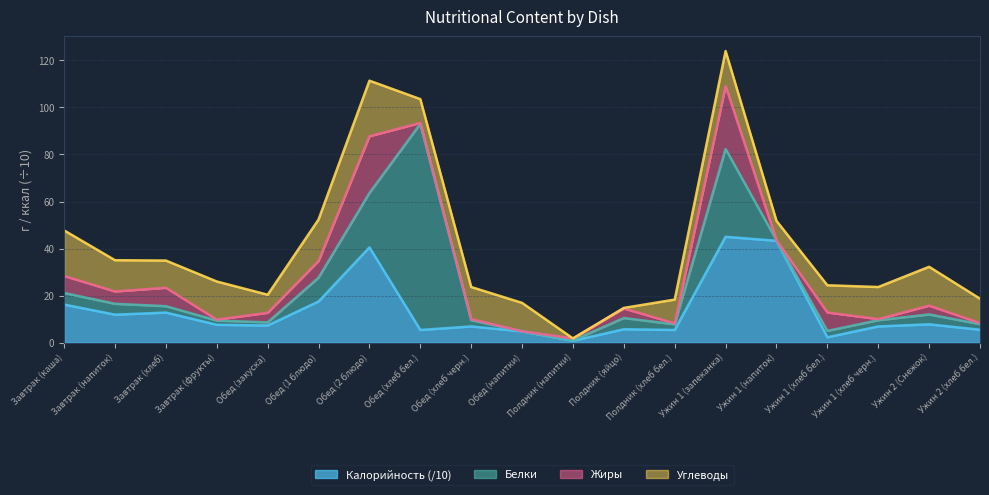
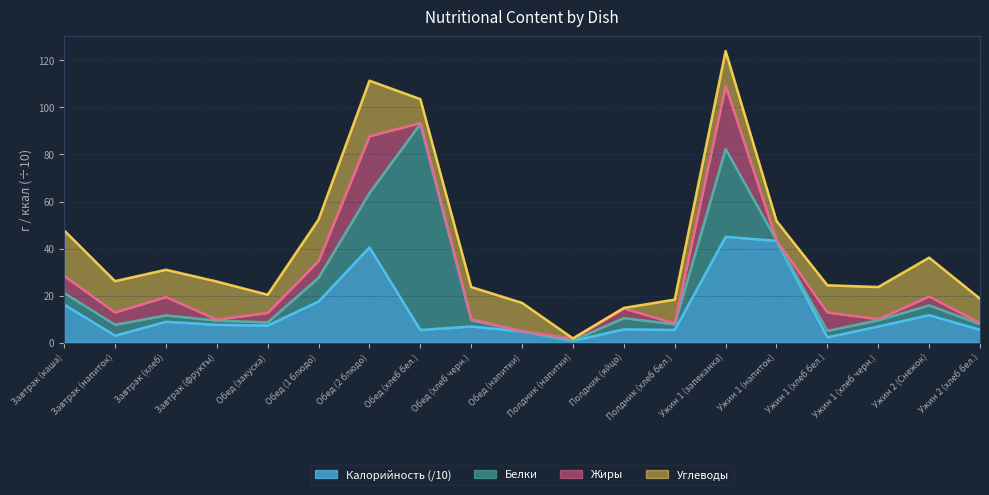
  {
    "Калорийность (/10)": {
      "Завтрак (каша)": 16,
-     "Завтрак (напиток)": 12,
-     "Завтрак (хлеб)": 13,
+     "Завтрак (напиток)": 3,
+     "Завтрак (хлеб)": 9,
      "Завтрак (фрукты)": 8,
      "Обед (закуска)": 7,
      "Обед (1 блюдо)": 18,
      "Обед (2 блюдо)": 41,
      "Обед (хлеб бел.)": 5,
      "Обед (хлеб черн.)": 7,
      "Полдник (яйцо)": 6,
      "Полдник (хлеб бел.)": 5,
      "Ужин 1 (запеканка)": 45,
      "Ужин 1 (хлеб бел.)": 2,
      "Ужин 1 (хлеб черн.)": 7,
-     "Ужин 2 (Снежок)": 8,
+     "Ужин 2 (Снежок)": 12,
      "Ужин 2 (хлеб бел.)": 6
    },
    "Белки": {
      "Завтрак (каша)": 5,
      "Завтрак (напиток)": 5,
      "Завтрак (хлеб)": 3,
      "Обед (закуска)": 1,
      "Обед (1 блюдо)": 10,
      "Обед (2 блюдо)": 23,
      "Полдник (яйцо)": 5,
      "Ужин 1 (запеканка)": 37,
      "Ужин 1 (хлеб бел.)": 3,
      "Ужин 2 (Снежок)": 4
    },
    "Жиры": {
      "Завтрак (каша)": 7,
      "Завтрак (напиток)": 5,
      "Завтрак (хлеб)": 8,
      "Обед (закуска)": 4,
      "Обед (1 блюдо)": 7,
      "Обед (2 блюдо)": 24,
      "Ужин 1 (запеканка)": 27,
      "Ужин 1 (хлеб бел.)": 8,
      "Ужин 2 (Снежок)": 4
    },
    "Углеводы": {
      "Завтрак (каша)": 19,
      "Завтрак (напиток)": 13,
      "Завтрак (хлеб)": 12,
      "Завтрак (фрукты)": 16,
      "Обед (закуска)": 8,
      "Обед (1 блюдо)": 18,
      "Обед (2 блюдо)": 24,
      "Обед (хлеб бел.)": 10,
      "Обед (хлеб черн.)": 14,
      "Обед (напитки)": 12,
      "Полдник (хлеб бел.)": 10,
      "Ужин 1 (запеканка)": 15,
      "Ужин 1 (напиток)": 8,
      "Ужин 1 (хлеб бел.)": 12,
      "Ужин 1 (хлеб черн.)": 14,
      "Ужин 2 (Снежок)": 17,
      "Ужин 2 (хлеб бел.)": 10
    }
  }
